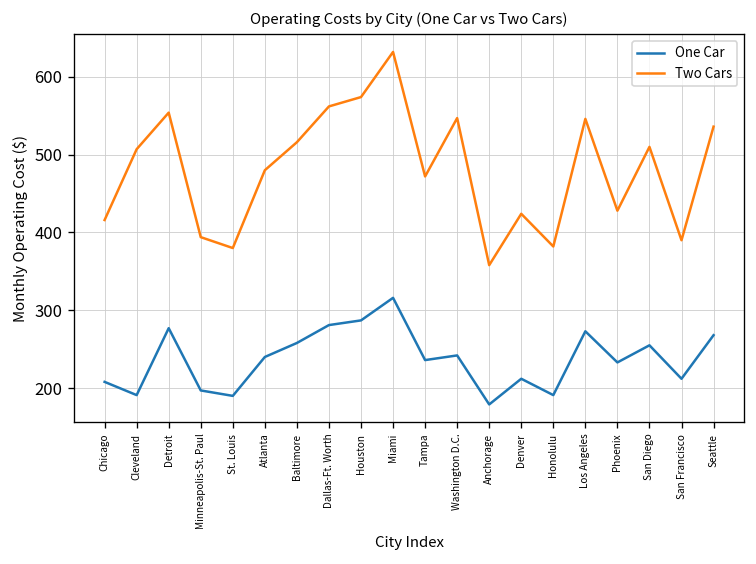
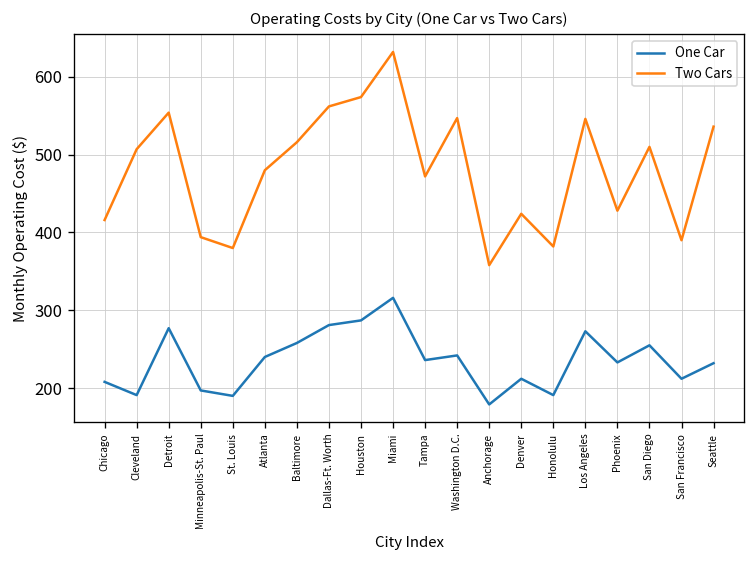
  {
    "One Car": {
      "Chicago": 210,
      "Cleveland": 190,
      "Detroit": 280,
      "Minneapolis-St. Paul": 200,
      "St. Louis": 190,
      "Atlanta": 240,
      "Baltimore": 260,
      "Dallas-Ft. Worth": 280,
      "Houston": 290,
      "Miami": 320,
      "Tampa": 240,
      "Washington D.C.": 240,
      "Anchorage": 180,
      "Denver": 210,
      "Honolulu": 190,
      "Los Angeles": 270,
      "Phoenix": 230,
      "San Diego": 260,
      "San Francisco": 210,
-     "Seattle": 270
+     "Seattle": 230
    },
    "Two Cars": {
      "Chicago": 420,
      "Cleveland": 510,
      "Detroit": 550,
      "Minneapolis-St. Paul": 390,
      "St. Louis": 380,
      "Atlanta": 480,
      "Baltimore": 520,
      "Dallas-Ft. Worth": 560,
      "Houston": 570,
      "Miami": 630,
      "Tampa": 470,
      "Washington D.C.": 550,
      "Anchorage": 360,
      "Denver": 420,
      "Honolulu": 380,
      "Los Angeles": 550,
      "Phoenix": 430,
      "San Diego": 510,
      "San Francisco": 390,
      "Seattle": 540
    }
  }
